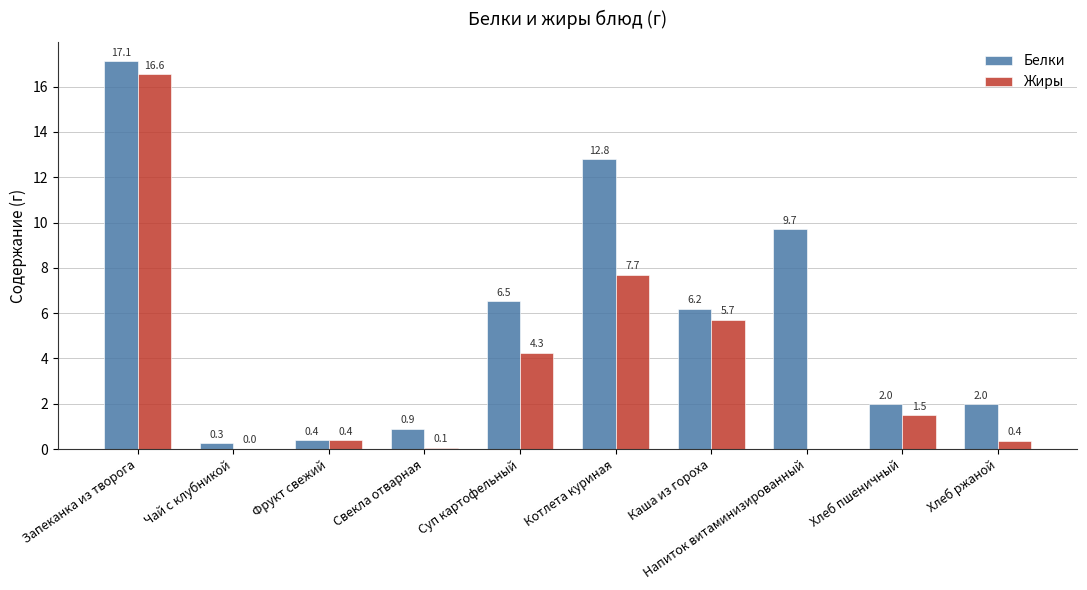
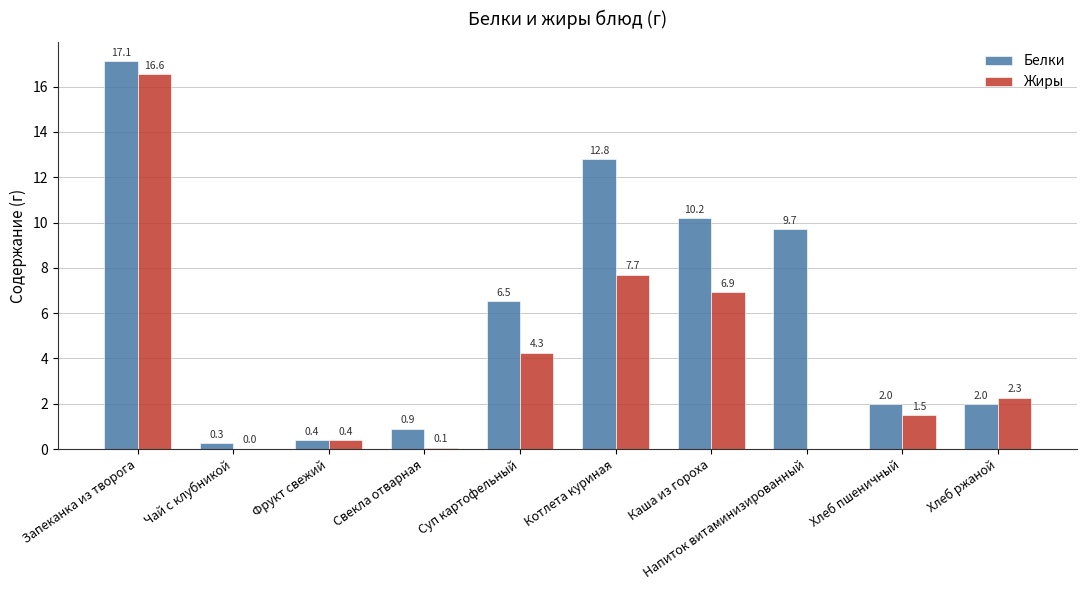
  {
    "Белки": {
      "Запеканка из творога": 17.1,
      "Чай с клубникой": 0.3,
      "Фрукт свежий": 0.4,
      "Свекла отварная": 0.9,
      "Суп картофельный": 6.5,
      "Котлета куриная": 12.8,
-     "Каша из гороха": 6.2,
+     "Каша из гороха": 10.2,
      "Напиток витаминизированный": 9.7,
      "Хлеб пшеничный": 2.0,
      "Хлеб ржаной": 2.0
    },
    "Жиры": {
      "Запеканка из творога": 16.6,
      "Чай с клубникой": 0.0,
      "Фрукт свежий": 0.4,
      "Свекла отварная": 0.1,
      "Суп картофельный": 4.3,
      "Котлета куриная": 7.7,
-     "Каша из гороха": 5.7,
+     "Каша из гороха": 6.9,
      "Хлеб пшеничный": 1.5,
-     "Хлеб ржаной": 0.4
+     "Хлеб ржаной": 2.3
    }
  }
